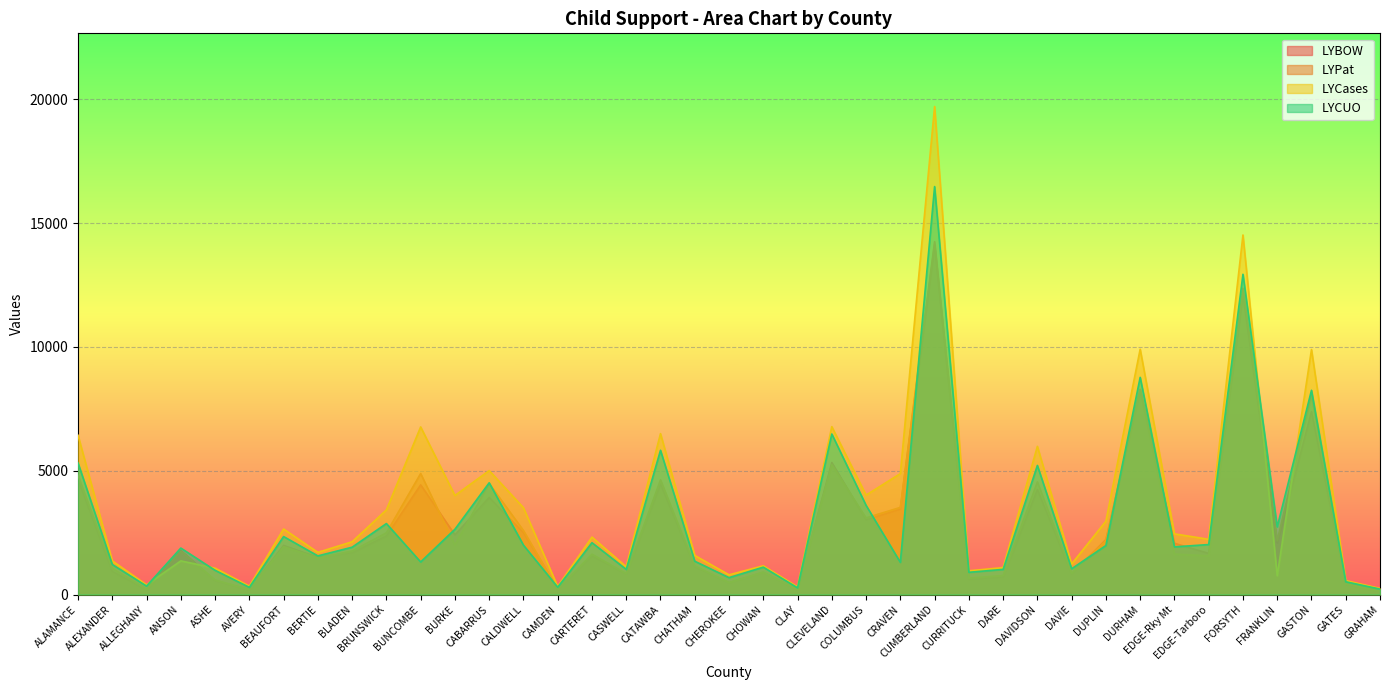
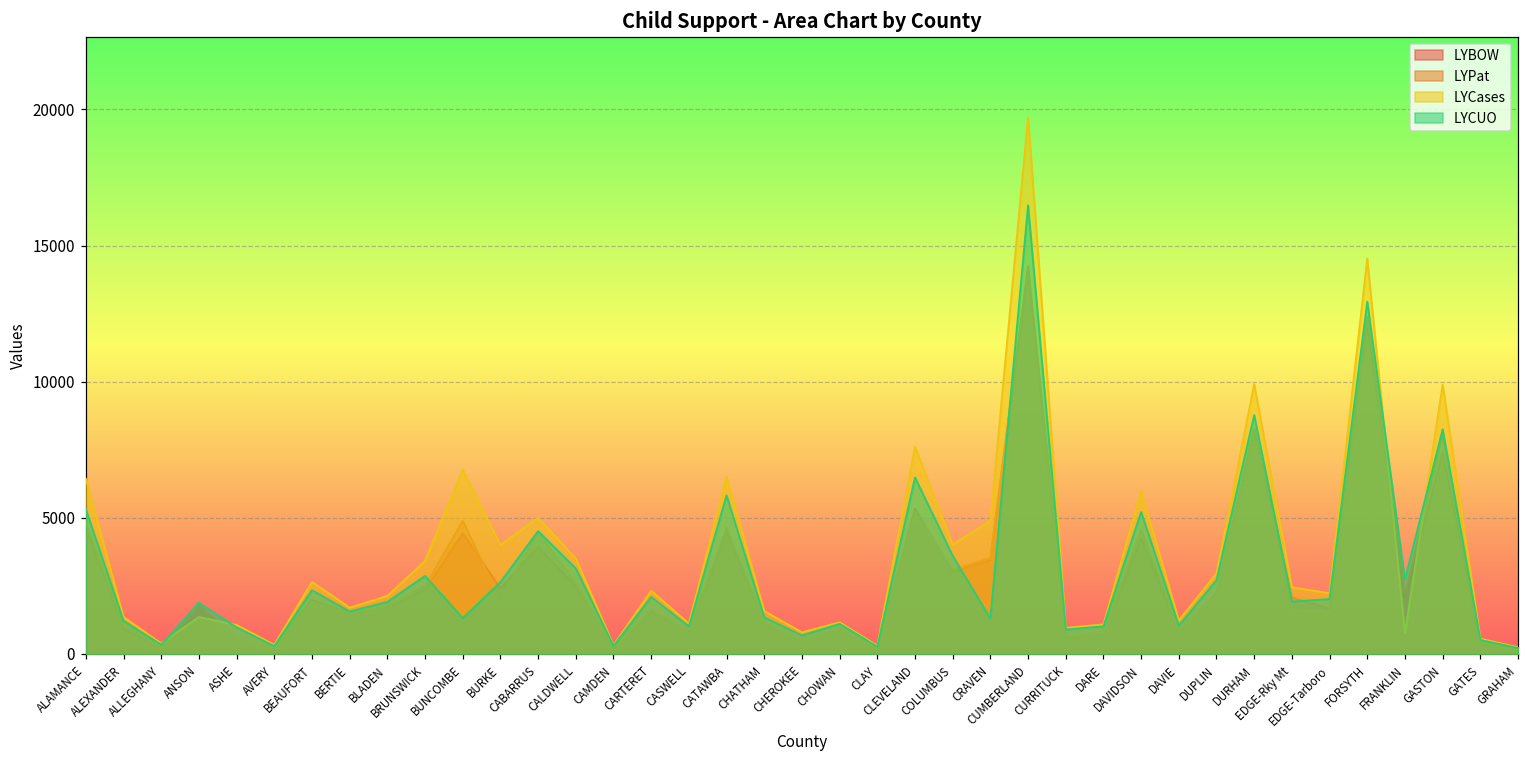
  {
    "LYCases": {
      "ALAMANCE": 6400,
      "ALEXANDER": 1400,
      "ANSON": 1400,
      "BEAUFORT": 2600,
      "BERTIE": 1700,
      "BLADEN": 2100,
      "BRUNSWICK": 3400,
      "BUNCOMBE": 6800,
      "BURKE": 4000,
      "CABARRUS": 5000,
      "CALDWELL": 3500,
      "CARTERET": 2300,
      "CASWELL": 1100,
      "CATAWBA": 6500,
      "CHATHAM": 1600,
      "CHEROKEE": 800,
-     "CLEVELAND": 6800,
+     "CLEVELAND": 7600,
      "COLUMBUS": 4000,
      "CRAVEN": 4900,
      "CUMBERLAND": 19700,
      "DAVIDSON": 6000,
      "DAVIE": 1200,
      "DUPLIN": 3000,
      "DURHAM": 9900,
      "EDGE-Rky Mt": 2500,
      "EDGE-Tarboro": 2200,
      "FORSYTH": 14500,
      "FRANKLIN": 800,
      "GASTON": 9900
    },
    "LYCUO": {
      "ALAMANCE": 5300,
      "ALEXANDER": 1200,
      "BEAUFORT": 2300,
      "BLADEN": 1900,
      "BRUNSWICK": 2900,
      "BUNCOMBE": 1300,
      "BURKE": 2600,
-     "CALDWELL": 2000,
+     "CALDWELL": 3100,
      "CARTERET": 2100,
      "CASWELL": 1000,
      "CATAWBA": 5800,
      "CHATHAM": 1300,
      "CHEROKEE": 700,
      "CLEVELAND": 6500,
      "COLUMBUS": 3600,
      "CRAVEN": 1300,
      "CUMBERLAND": 16500,
      "DAVIDSON": 5200,
      "DAVIE": 1000,
-     "DUPLIN": 2000,
+     "DUPLIN": 2700,
      "DURHAM": 8800,
      "EDGE-Rky Mt": 1900,
      "EDGE-Tarboro": 2000,
      "FORSYTH": 12900,
      "FRANKLIN": 2700,
      "GASTON": 8300
    }
  }
